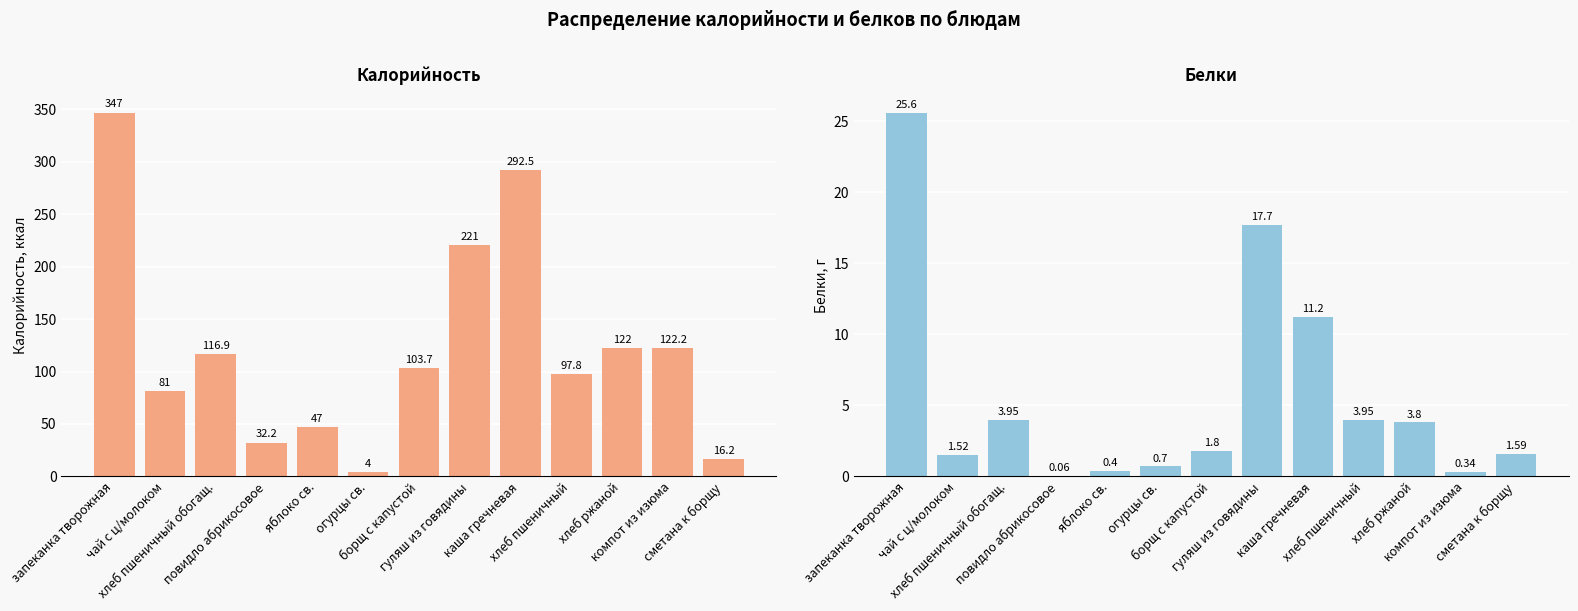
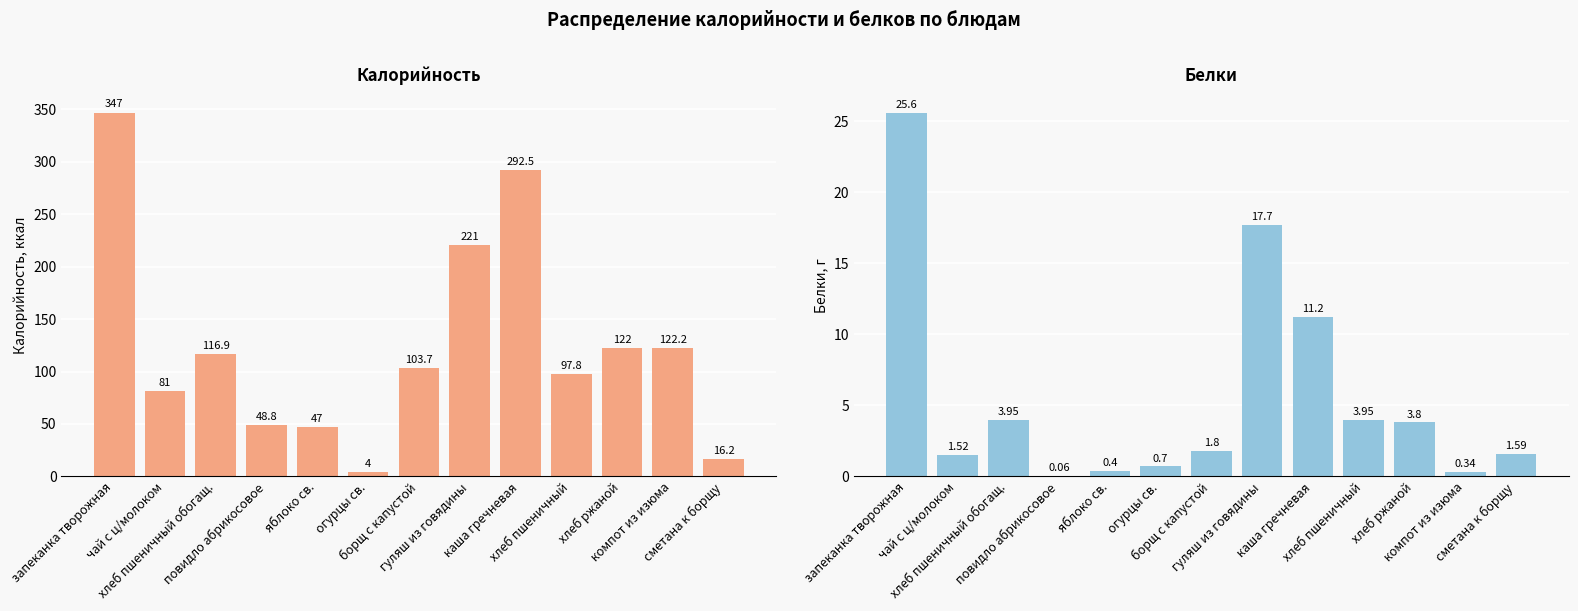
  {
    "Калорийность": {
      "запеканка творожная": 347,
      "чай с ц/молоком": 81,
      "хлеб пшеничный обогащ.": 116.9,
-     "повидло абрикосовое": 32.2,
+     "повидло абрикосовое": 48.8,
      "яблоко св.": 47,
      "огурцы св.": 4,
      "борщ с капустой": 103.7,
      "гуляш из говядины": 221,
      "каша гречневая": 292.5,
      "хлеб пшеничный": 97.8,
      "хлеб ржаной": 122,
      "компот из изюма": 122.2,
      "сметана к борщу": 16.2
    },
    "Белки": {
      "запеканка творожная": 25.6,
      "чай с ц/молоком": 1.52,
      "хлеб пшеничный обогащ.": 3.95,
      "повидло абрикосовое": 0.06,
      "яблоко св.": 0.4,
      "огурцы св.": 0.7,
      "борщ с капустой": 1.8,
      "гуляш из говядины": 17.7,
      "каша гречневая": 11.2,
      "хлеб пшеничный": 3.95,
      "хлеб ржаной": 3.8,
      "компот из изюма": 0.34,
      "сметана к борщу": 1.59
    }
  }
